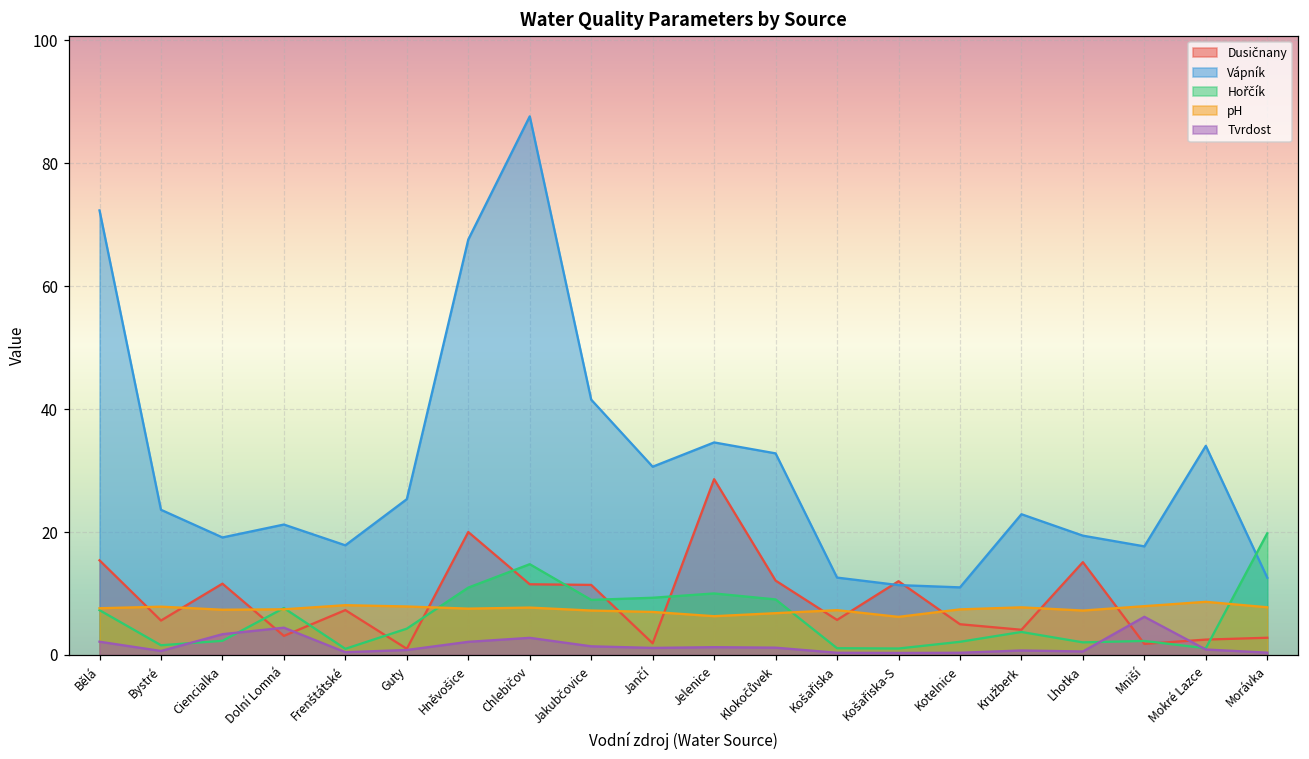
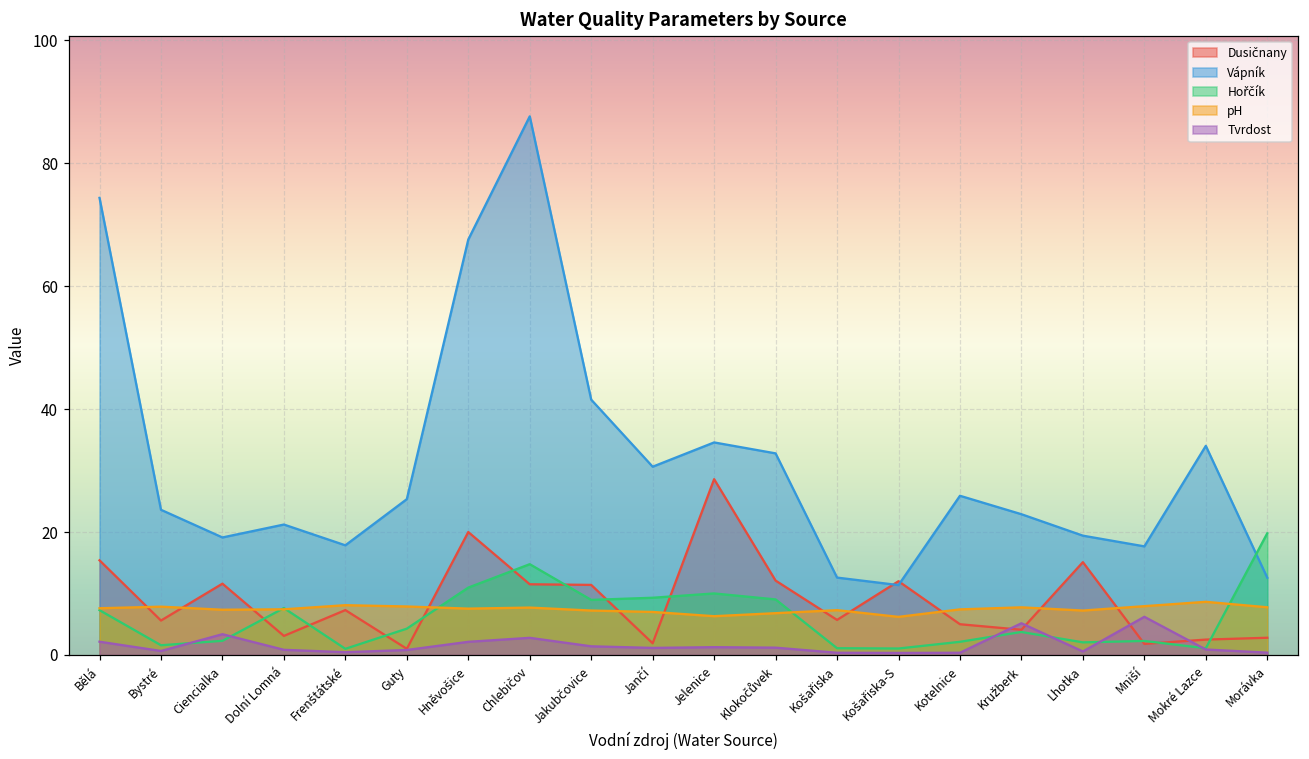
  {
    "Dusičnany": {
      "Bělá": 15,
      "Bystré": 6,
      "Ciencialka": 12,
      "Dolní Lomná": 3,
      "Frenštátské": 7,
      "Hněvošice": 20,
      "Chlebičov": 12,
      "Jakubčovice": 11,
      "Jančí": 2,
      "Jelenice": 29,
      "Klokočůvek": 12,
      "Košařiska": 6,
      "Košařiska-S": 12,
      "Kotelnice": 5,
      "Lhotka": 15,
      "Mniší": 2,
      "Mokré Lazce": 3,
      "Morávka": 3
    },
    "Vápník": {
-     "Bělá": 72,
+     "Bělá": 74,
      "Bystré": 24,
      "Ciencialka": 19,
      "Dolní Lomná": 21,
      "Frenštátské": 18,
      "Guty": 25,
      "Hněvošice": 68,
      "Chlebičov": 88,
      "Jakubčovice": 42,
      "Jančí": 31,
      "Jelenice": 35,
      "Klokočůvek": 33,
      "Košařiska": 13,
      "Košařiska-S": 11,
-     "Kotelnice": 11,
+     "Kotelnice": 26,
      "Kružberk": 23,
      "Lhotka": 19,
      "Mniší": 18,
      "Mokré Lazce": 34,
      "Morávka": 13
    },
    "Hořčík": {
      "Bystré": 2,
      "Ciencialka": 2,
      "Frenštátské": 1,
      "Guty": 4,
      "Hněvošice": 11,
      "Chlebičov": 15,
      "Jakubčovice": 9,
      "Jančí": 9,
      "Jelenice": 10,
      "Klokočůvek": 9,
      "Košařiska": 1,
      "Košařiska-S": 1,
      "Kotelnice": 2,
      "Lhotka": 2,
      "Mniší": 2,
      "Morávka": 20
    },
    "pH": {
      "Bystré": 8,
      "Ciencialka": 7,
      "Frenštátské": 8,
      "Guty": 8,
      "Hněvošice": 8,
      "Chlebičov": 8,
      "Jakubčovice": 7,
      "Jančí": 7,
      "Jelenice": 6,
      "Klokočůvek": 7,
      "Košařiska": 7,
      "Košařiska-S": 6,
      "Kotelnice": 7,
      "Kružberk": 8,
      "Lhotka": 7,
      "Mniší": 8,
      "Mokré Lazce": 9,
      "Morávka": 8
    },
    "Tvrdost": {
      "Bělá": 2,
      "Bystré": 1,
      "Ciencialka": 3,
-     "Dolní Lomná": 4,
+     "Dolní Lomná": 1,
      "Frenštátské": 0,
      "Hněvošice": 2,
      "Chlebičov": 3,
      "Jakubčovice": 1,
      "Jančí": 1,
      "Jelenice": 1,
      "Klokočůvek": 1,
      "Košařiska": 0,
      "Košařiska-S": 0,
      "Kotelnice": 0,
-     "Kružberk": 1,
+     "Kružberk": 5,
      "Lhotka": 1,
      "Mniší": 6,
      "Morávka": 0
    }
  }
